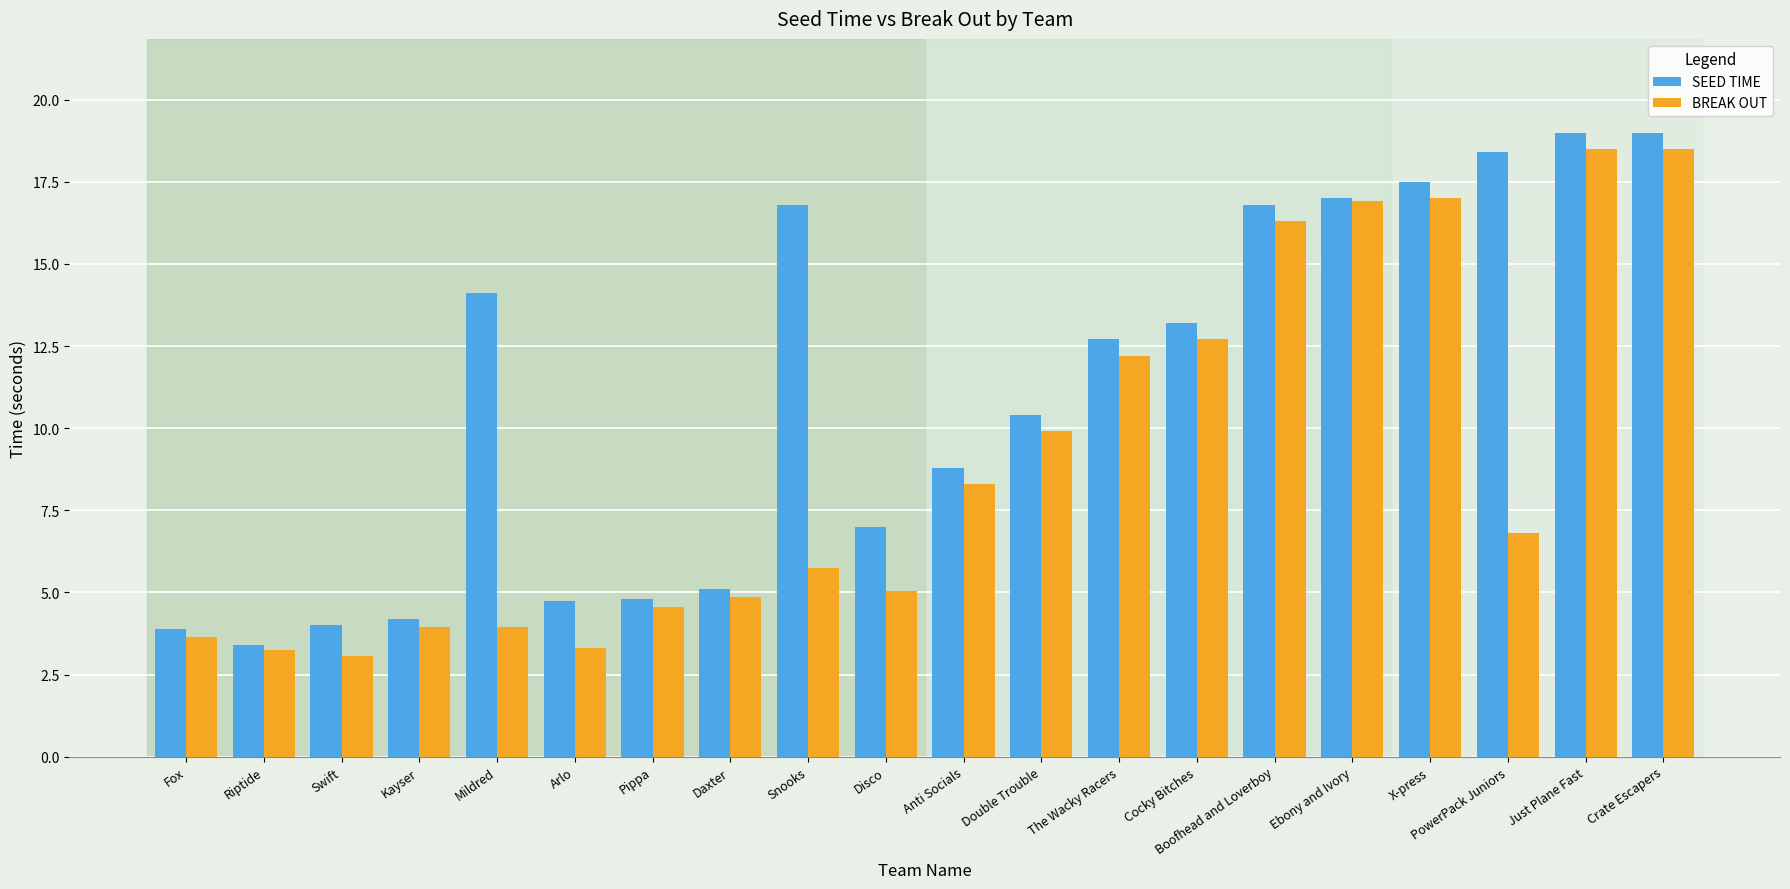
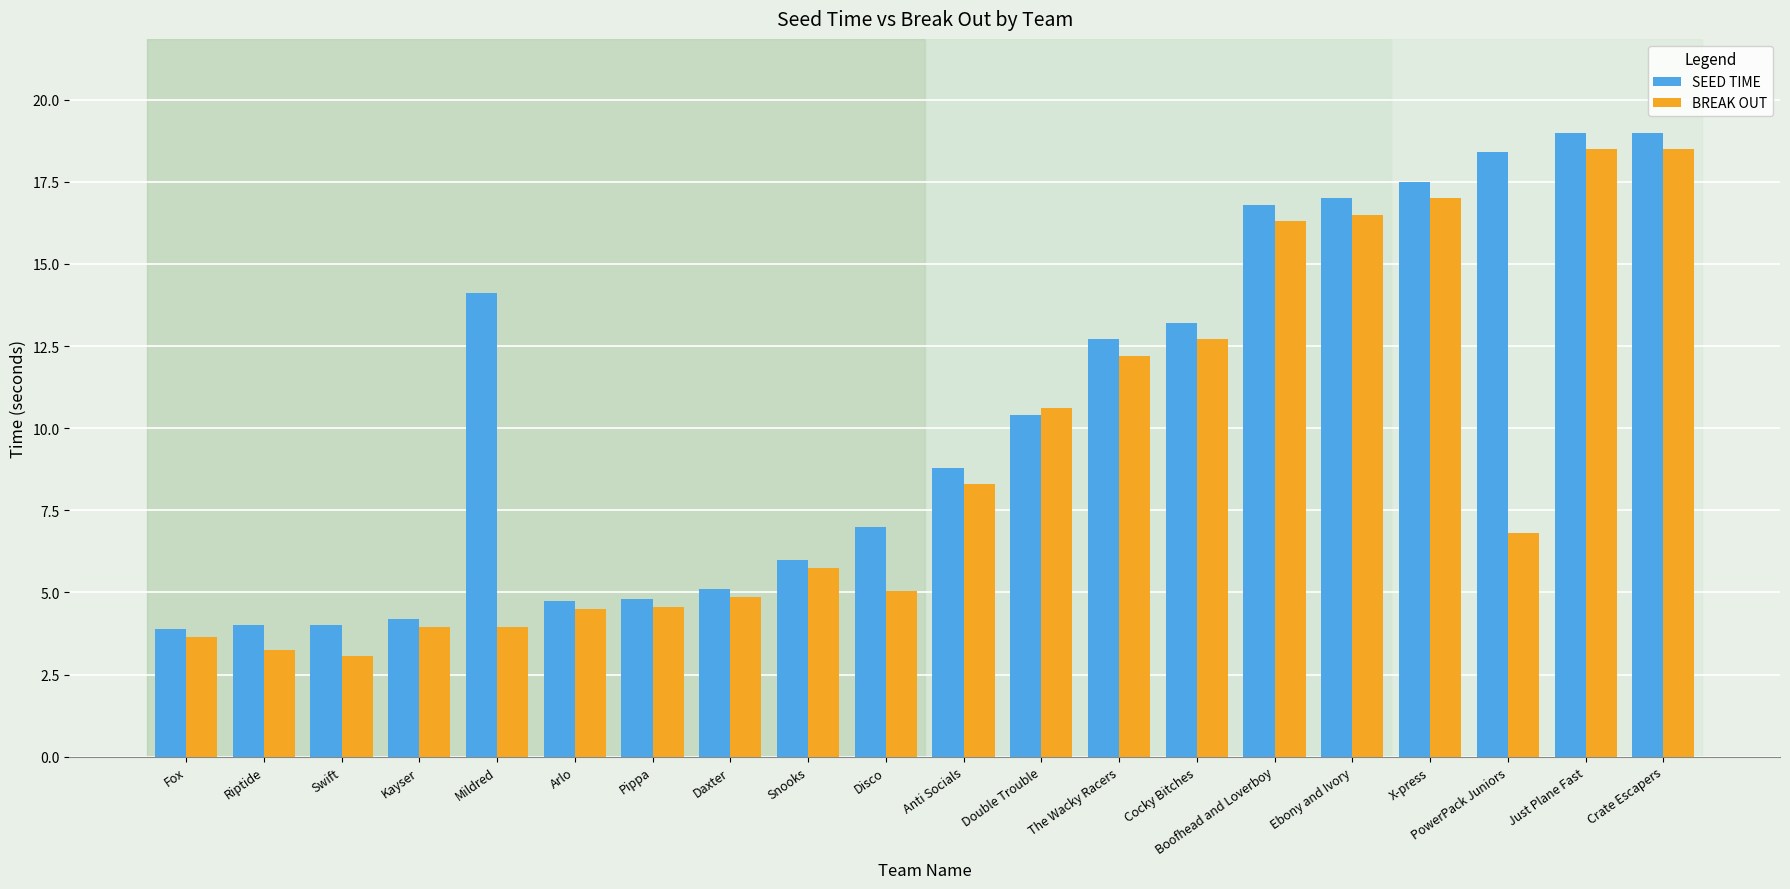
  {
    "SEED TIME": {
      "Fox": 3.9,
-     "Riptide": 3.4,
+     "Riptide": 4.0,
      "Swift": 4.0,
      "Kayser": 4.2,
      "Mildred": 14.1,
      "Arlo": 4.8,
      "Pippa": 4.8,
      "Daxter": 5.1,
-     "Snooks": 16.8,
+     "Snooks": 6.0,
      "Disco": 7.0,
      "Anti Socials": 8.8,
      "Double Trouble": 10.4,
      "The Wacky Racers": 12.7,
      "Cocky Bitches": 13.2,
      "Boofhead and Loverboy": 16.8,
      "Ebony and Ivory": 17.0,
      "X-press": 17.5,
      "PowerPack Juniors": 18.4,
      "Just Plane Fast": 19.0,
      "Crate Escapers": 19.0
    },
    "BREAK OUT": {
      "Fox": 3.7,
      "Riptide": 3.3,
      "Swift": 3.1,
      "Kayser": 4.0,
      "Mildred": 4.0,
-     "Arlo": 3.3,
+     "Arlo": 4.5,
      "Pippa": 4.6,
      "Daxter": 4.9,
      "Snooks": 5.8,
      "Disco": 5.0,
      "Anti Socials": 8.3,
-     "Double Trouble": 9.9,
+     "Double Trouble": 10.6,
      "The Wacky Racers": 12.2,
      "Cocky Bitches": 12.7,
      "Boofhead and Loverboy": 16.3,
-     "Ebony and Ivory": 16.9,
+     "Ebony and Ivory": 16.5,
      "X-press": 17.0,
      "PowerPack Juniors": 6.8,
      "Just Plane Fast": 18.5,
      "Crate Escapers": 18.5
    }
  }
